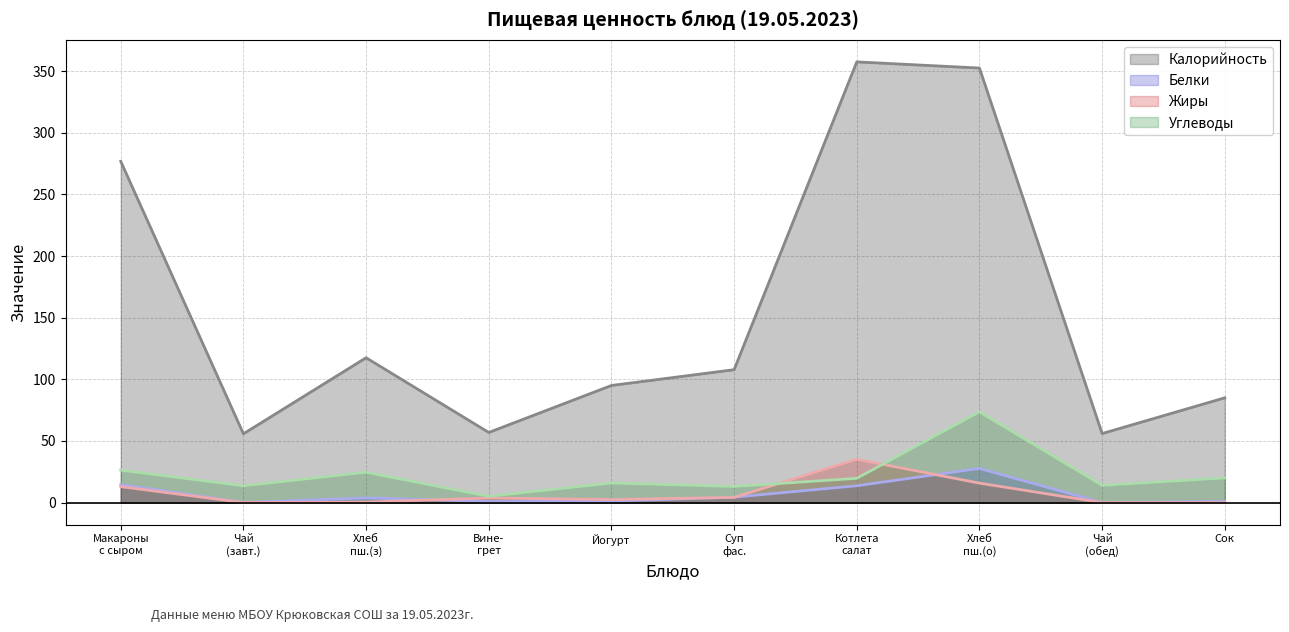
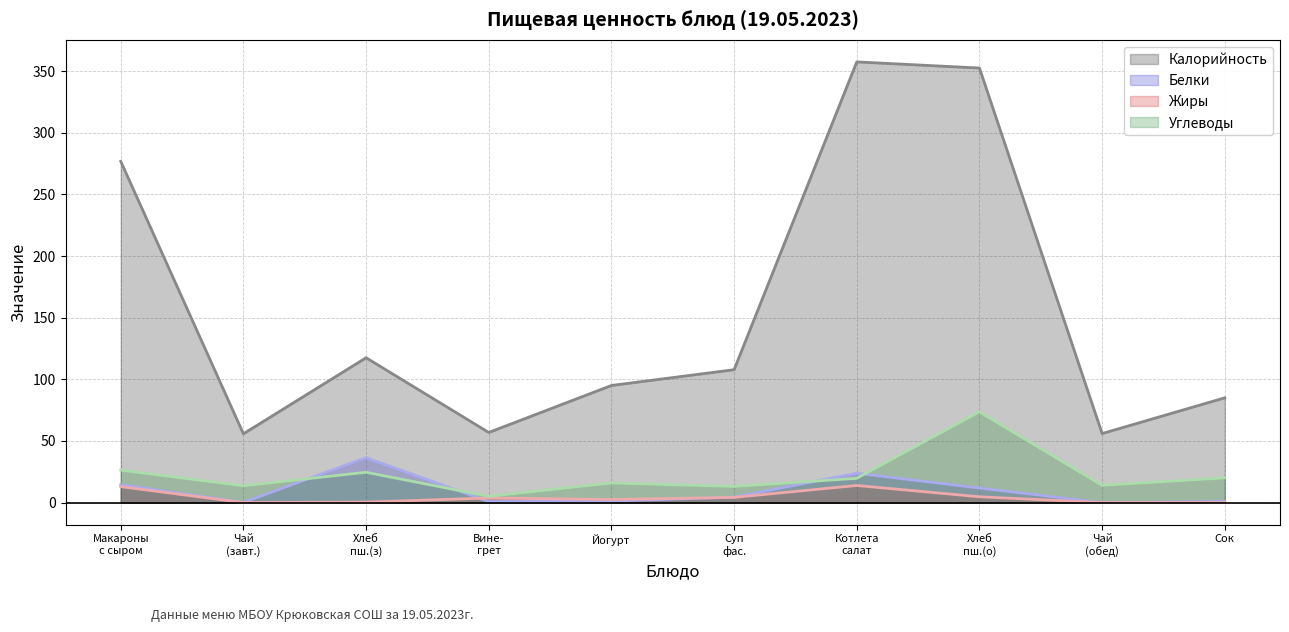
  {
    "Белки": {
-     "Хлеб пш.(з)": 4,
+     "Хлеб пш.(з)": 36,
      "Вине- грет": 1,
-     "Котлета салат": 14,
-     "Хлеб пш.(о)": 28
+     "Котлета салат": 24,
+     "Хлеб пш.(о)": 12
    },
    "Жиры": {
      "Хлеб пш.(з)": 0,
-     "Котлета салат": 35,
-     "Хлеб пш.(о)": 16
+     "Котлета салат": 14,
+     "Хлеб пш.(о)": 5
    }
  }
